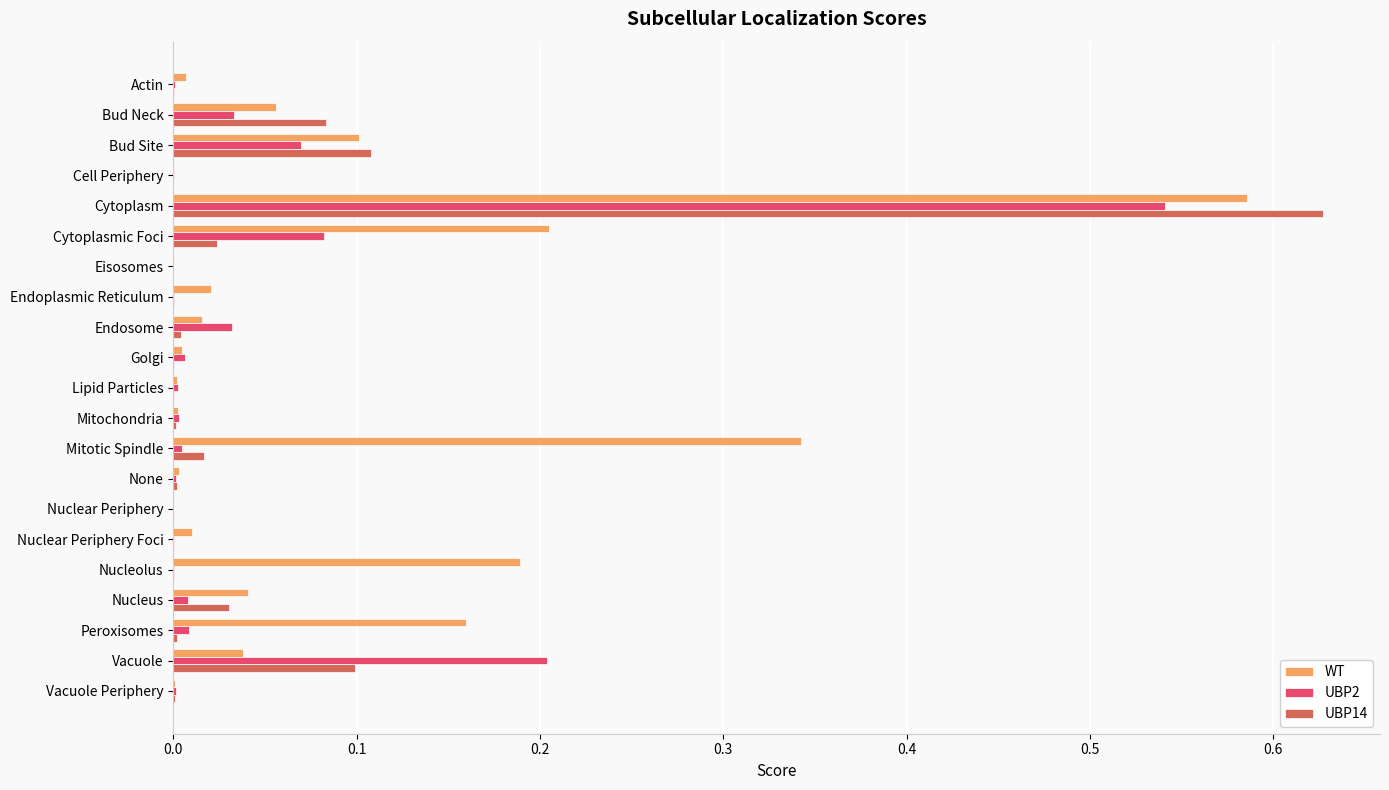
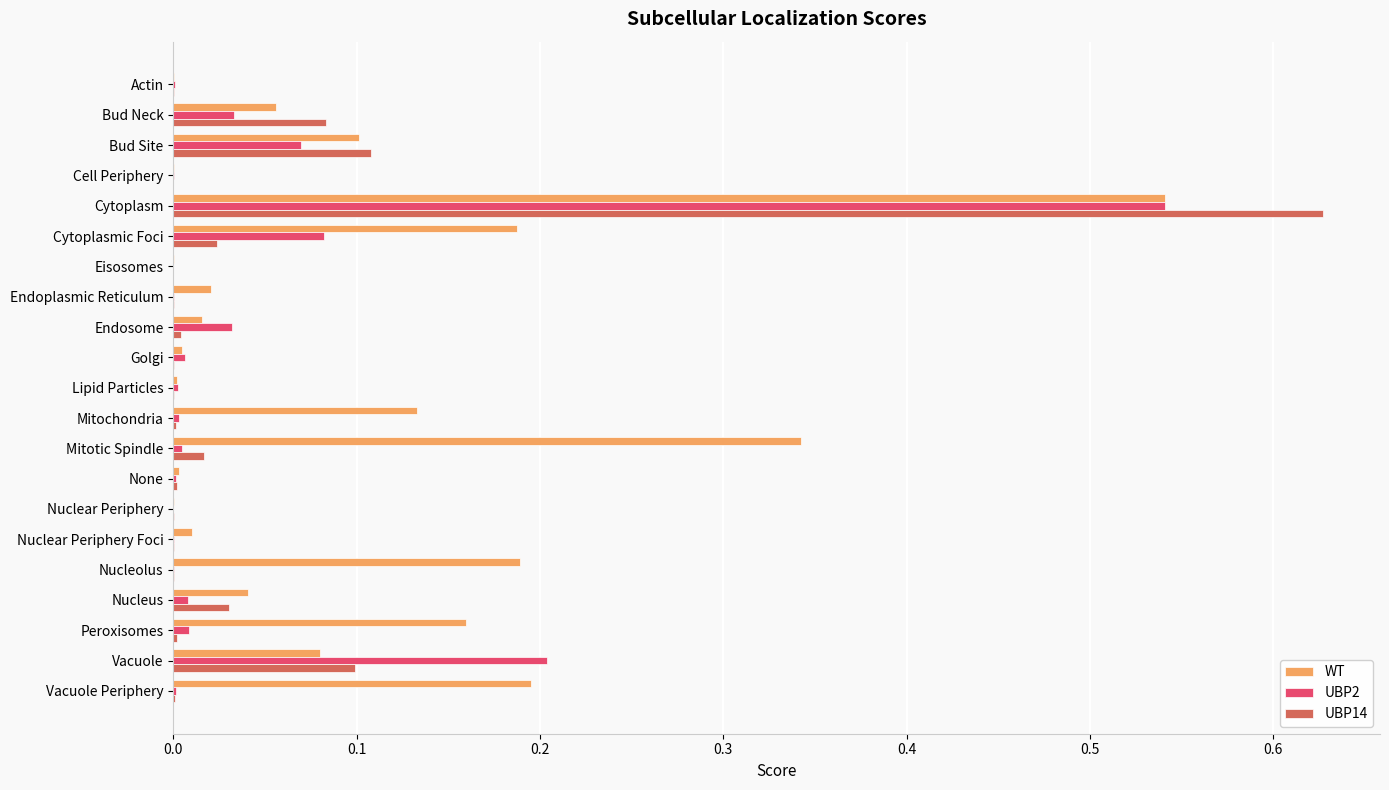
  {
    "WT": {
-     "Actin": 0.007,
+     "Actin": 0.000,
      "Bud Neck": 0.056,
      "Bud Site": 0.102,
-     "Cytoplasm": 0.585,
-     "Cytoplasmic Foci": 0.205,
+     "Cytoplasm": 0.541,
+     "Cytoplasmic Foci": 0.187,
      "Endoplasmic Reticulum": 0.021,
      "Endosome": 0.016,
      "Golgi": 0.005,
      "Lipid Particles": 0.002,
-     "Mitochondria": 0.003,
+     "Mitochondria": 0.133,
      "Mitotic Spindle": 0.342,
      "None": 0.003,
      "Nuclear Periphery Foci": 0.010,
      "Nucleolus": 0.189,
      "Nucleus": 0.041,
      "Peroxisomes": 0.159,
-     "Vacuole": 0.038,
-     "Vacuole Periphery": 0.001
+     "Vacuole": 0.080,
+     "Vacuole Periphery": 0.195
    }
  }
